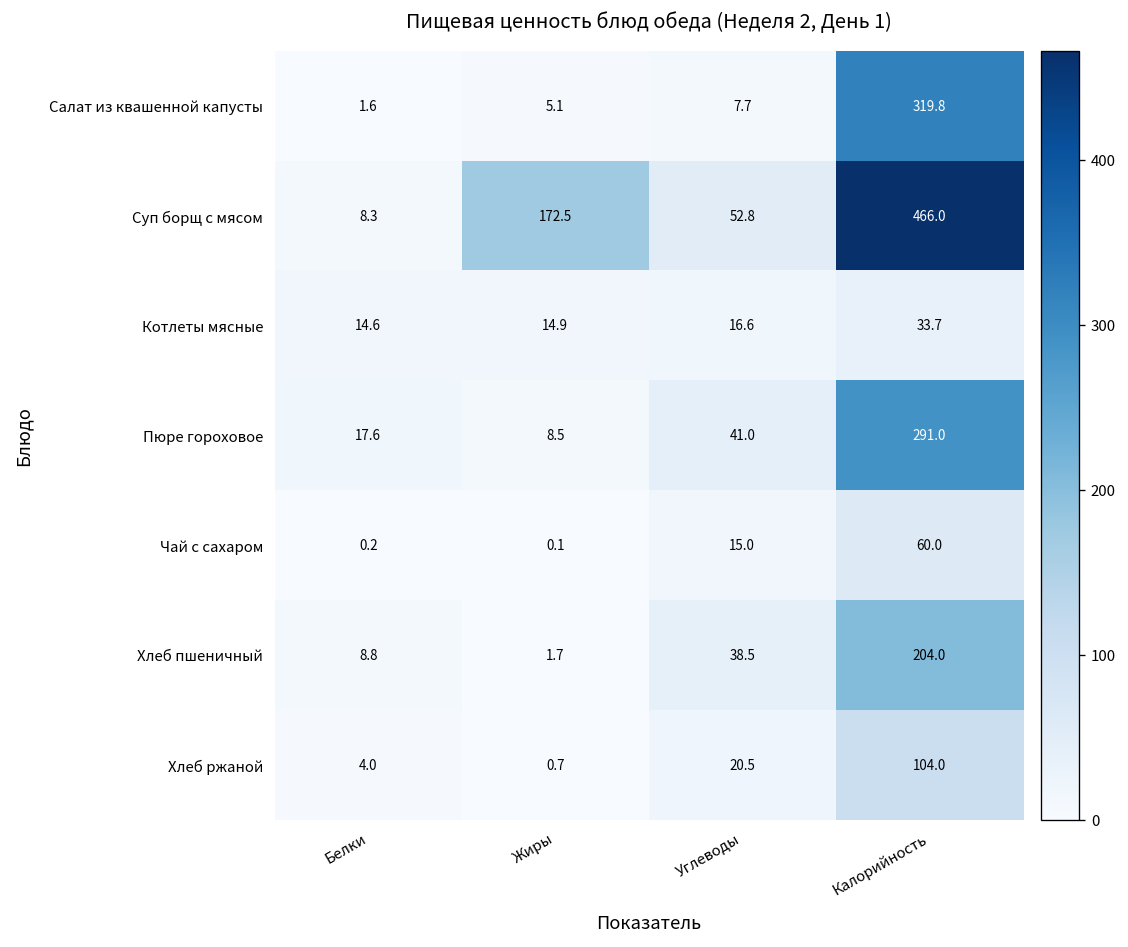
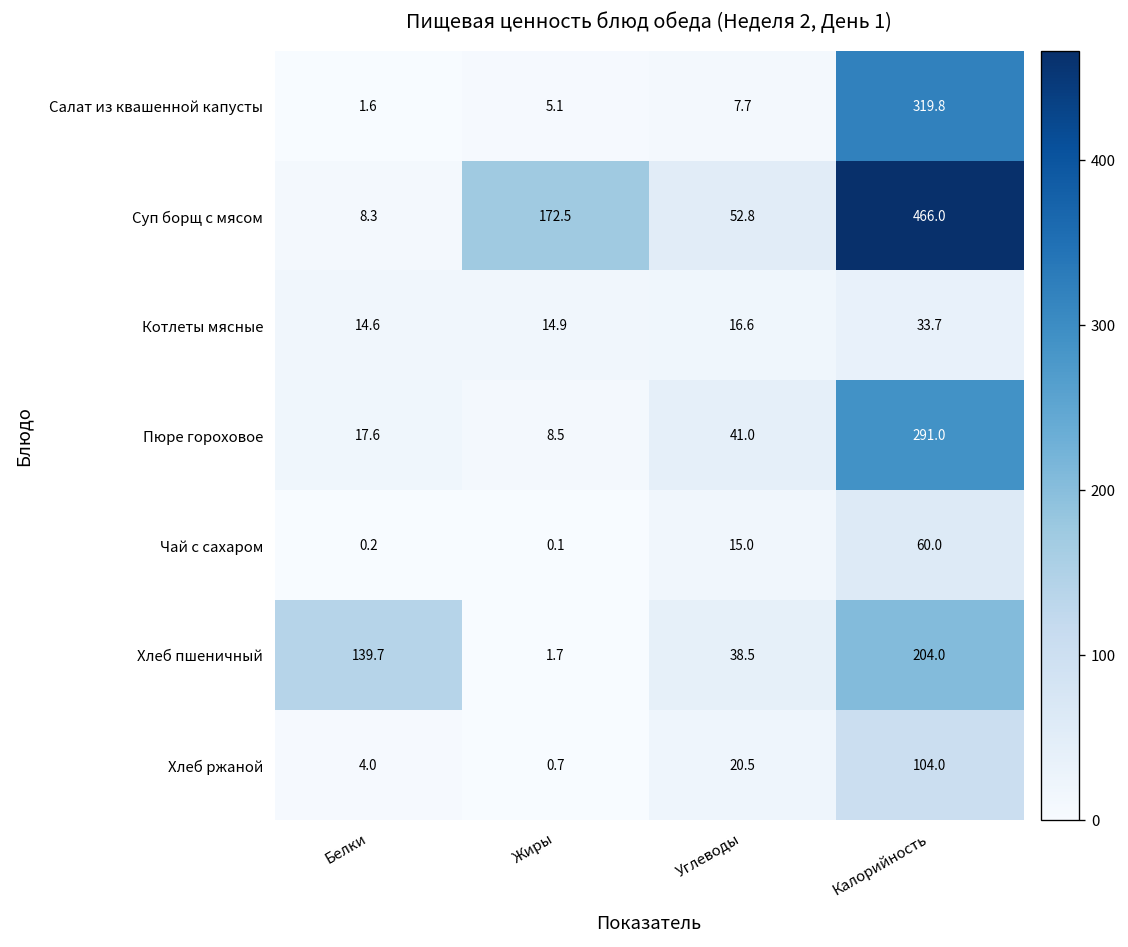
  {
    "Салат из квашенной капусты": {
      "Белки": 1.6,
      "Жиры": 5.1,
      "Углеводы": 7.7,
      "Калорийность": 319.8
    },
    "Суп борщ с мясом": {
      "Белки": 8.3,
      "Жиры": 172.5,
      "Углеводы": 52.8,
      "Калорийность": 466.0
    },
    "Котлеты мясные": {
      "Белки": 14.6,
      "Жиры": 14.9,
      "Углеводы": 16.6,
      "Калорийность": 33.7
    },
    "Пюре гороховое": {
      "Белки": 17.6,
      "Жиры": 8.5,
      "Углеводы": 41.0,
      "Калорийность": 291.0
    },
    "Чай с сахаром": {
      "Белки": 0.2,
      "Жиры": 0.1,
      "Углеводы": 15.0,
      "Калорийность": 60.0
    },
    "Хлеб пшеничный": {
-     "Белки": 8.8,
+     "Белки": 139.7,
      "Жиры": 1.7,
      "Углеводы": 38.5,
      "Калорийность": 204.0
    },
    "Хлеб ржаной": {
      "Белки": 4.0,
      "Жиры": 0.7,
      "Углеводы": 20.5,
      "Калорийность": 104.0
    }
  }
